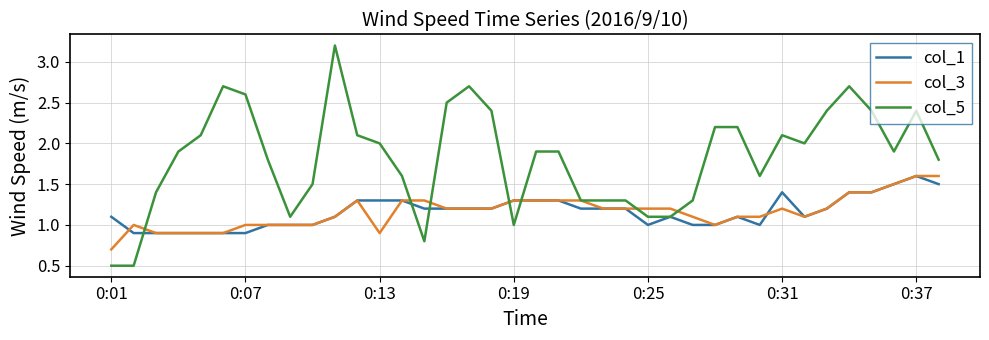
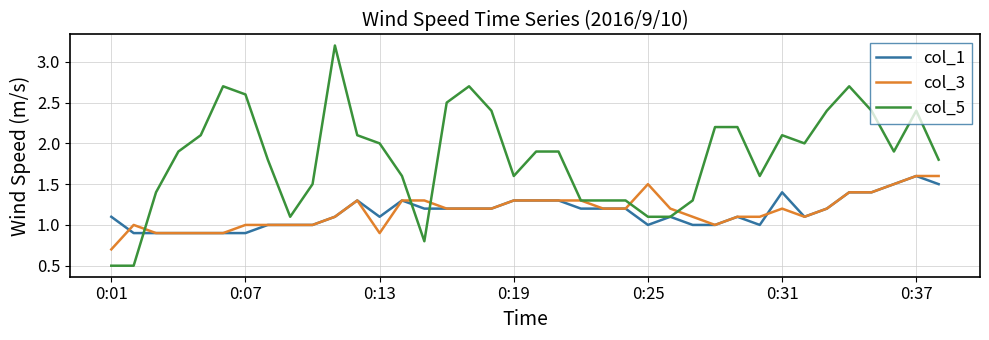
  {
    "col_1": {
      "0:01": 1.1,
      "0:07": 0.9,
-     "0:13": 1.3,
+     "0:13": 1.1,
      "0:25": 1.0,
      "0:31": 1.4
    },
    "col_3": {
      "0:01": 0.7,
      "0:07": 1.0,
      "0:13": 0.9,
-     "0:25": 1.2,
+     "0:25": 1.5,
      "0:31": 1.2
    },
    "col_5": {
      "0:01": 0.5,
      "0:07": 2.6,
      "0:13": 2.0,
-     "0:19": 1.0,
+     "0:19": 1.6,
      "0:25": 1.1,
      "0:31": 2.1
    }
  }
